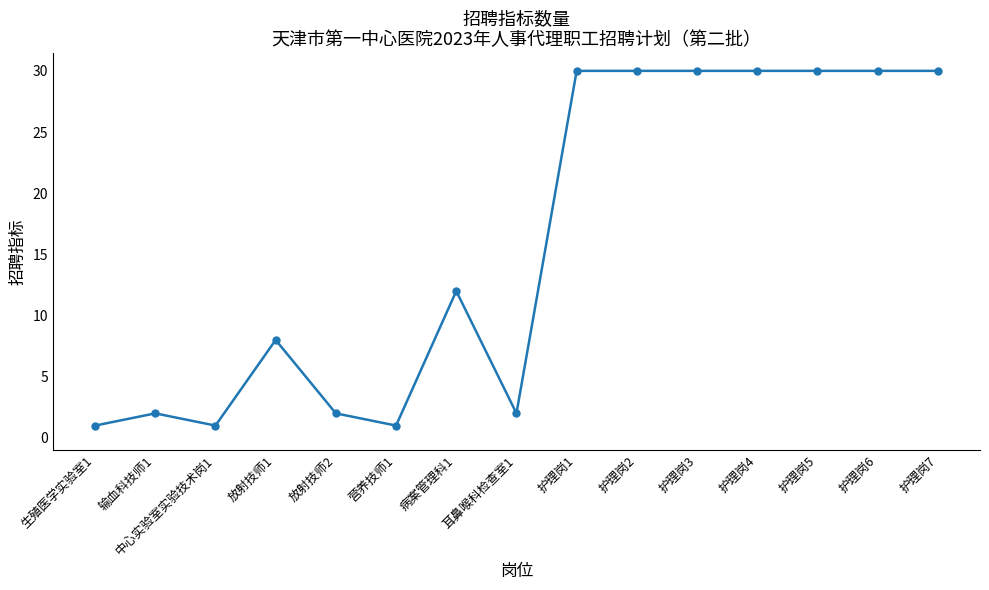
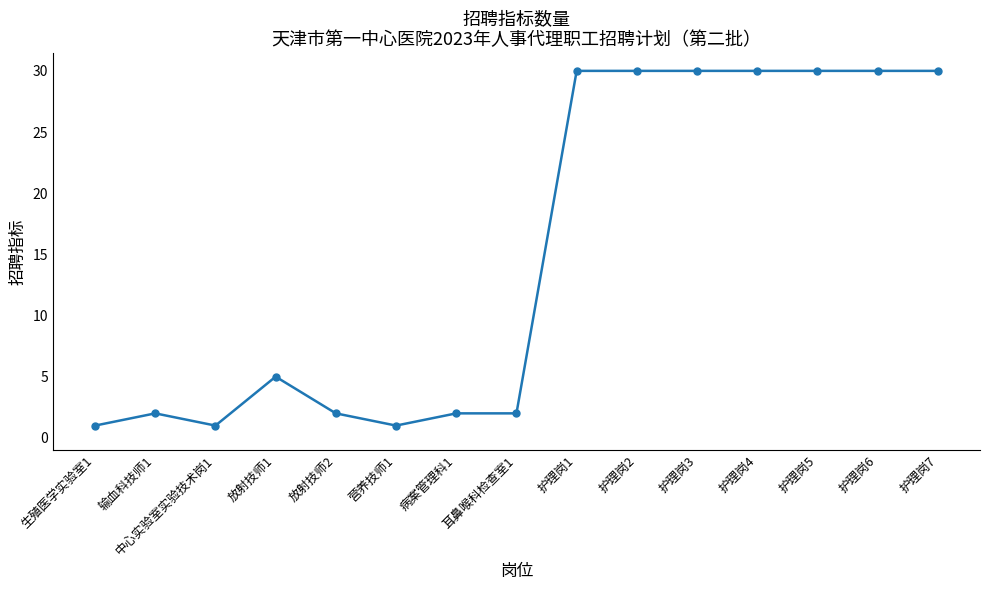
  {
    "生殖医学实验室1": 1,
    "输血科技师1": 2,
    "中心实验室实验技术岗1": 1,
-   "放射技师1": 8,
+   "放射技师1": 5,
    "放射技师2": 2,
    "营养技师1": 1,
-   "病案管理科1": 12,
+   "病案管理科1": 2,
    "耳鼻喉科检查室1": 2,
    "护理岗1": 30,
    "护理岗2": 30,
    "护理岗3": 30,
    "护理岗4": 30,
    "护理岗5": 30,
    "护理岗6": 30,
    "护理岗7": 30
  }
